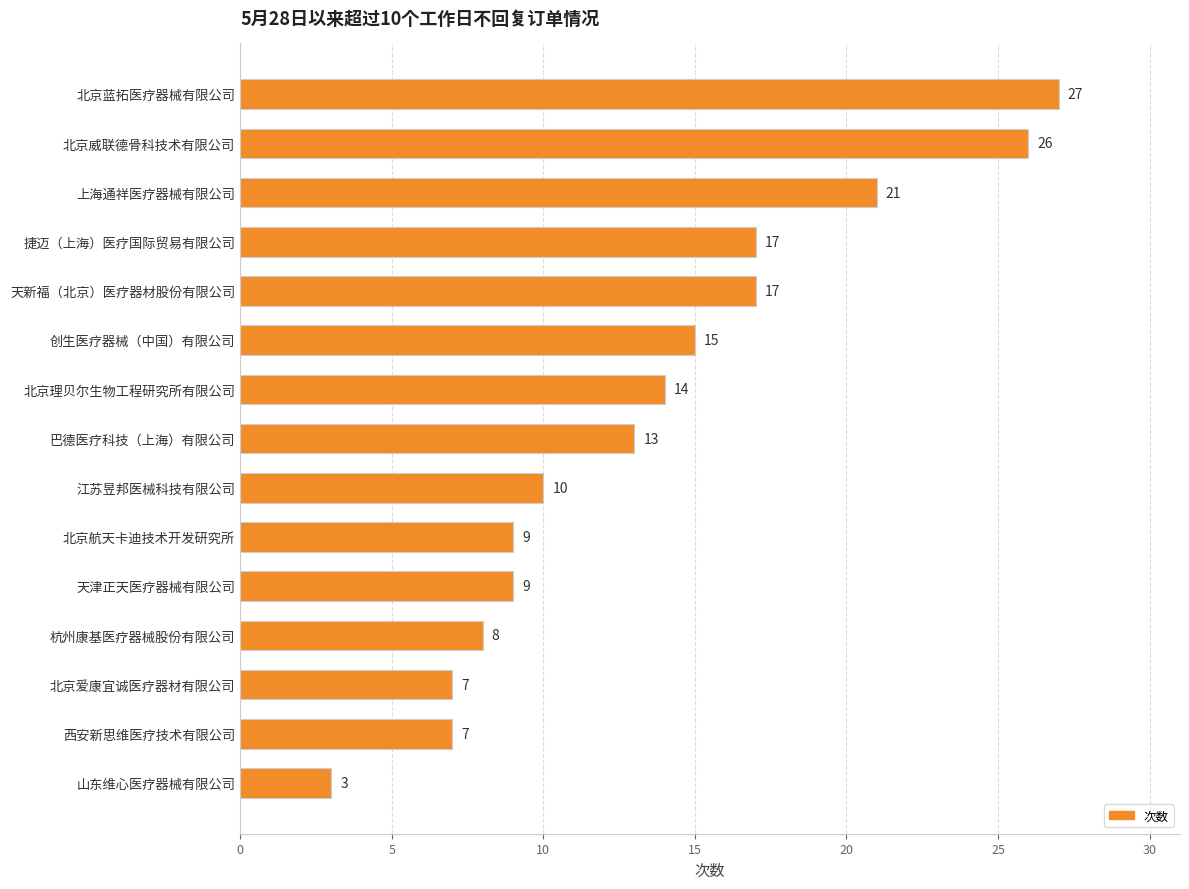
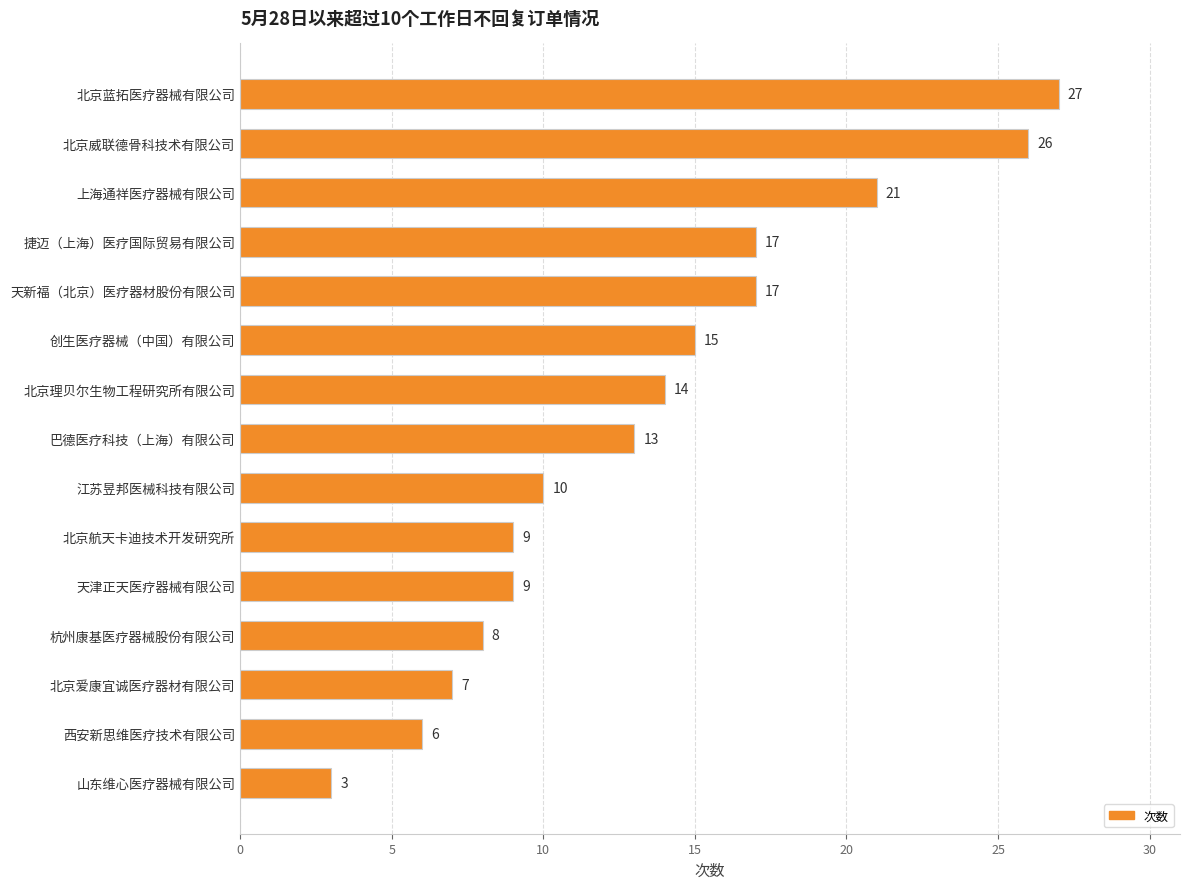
  {
    "北京蓝拓医疗器械有限公司": 27,
    "北京威联德骨科技术有限公司": 26,
    "上海通祥医疗器械有限公司": 21,
    "捷迈（上海）医疗国际贸易有限公司": 17,
    "天新福（北京）医疗器材股份有限公司": 17,
    "创生医疗器械（中国）有限公司": 15,
    "北京理贝尔生物工程研究所有限公司": 14,
    "巴德医疗科技（上海）有限公司": 13,
    "江苏昱邦医械科技有限公司": 10,
    "北京航天卡迪技术开发研究所": 9,
    "天津正天医疗器械有限公司": 9,
    "杭州康基医疗器械股份有限公司": 8,
    "北京爱康宜诚医疗器材有限公司": 7,
-   "西安新思维医疗技术有限公司": 7,
+   "西安新思维医疗技术有限公司": 6,
    "山东维心医疗器械有限公司": 3
  }
